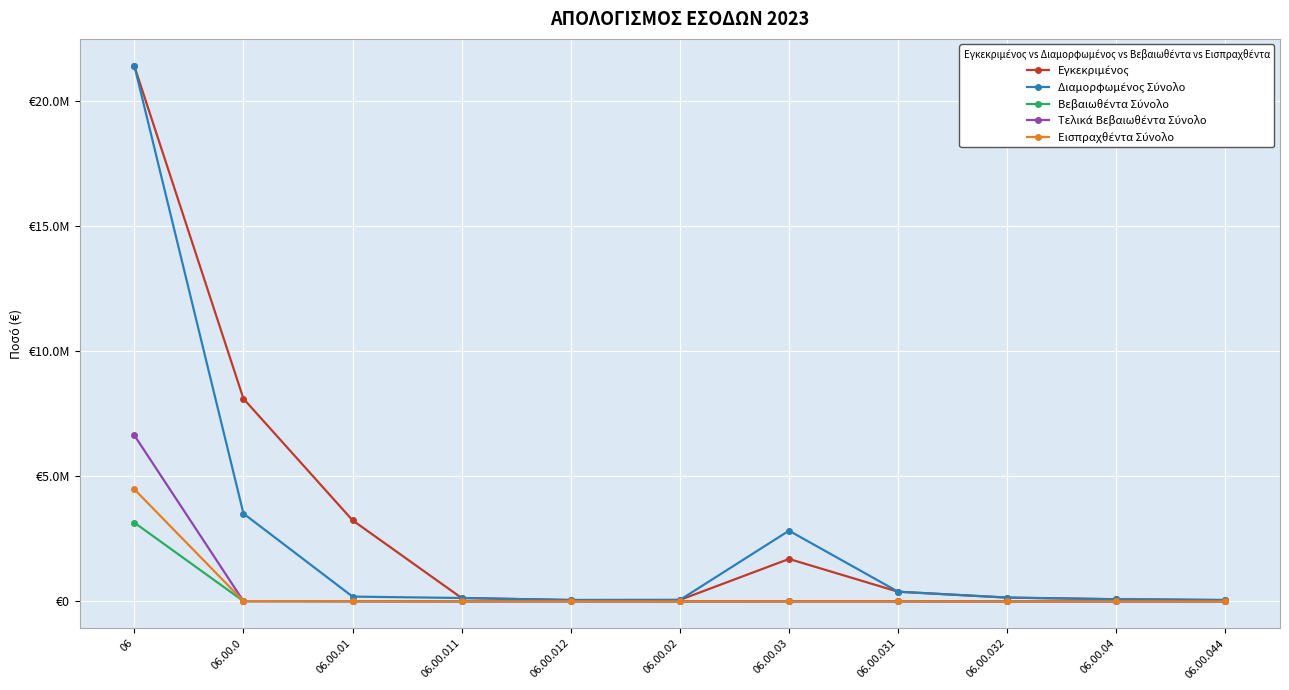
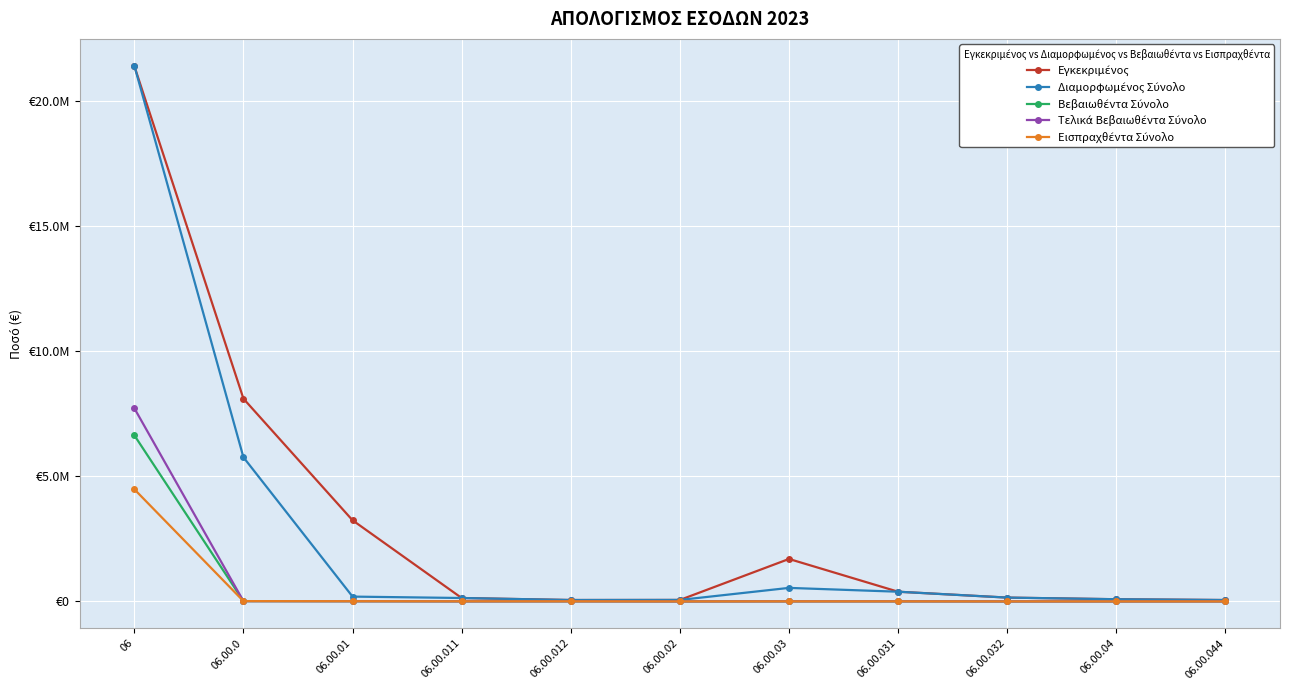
  {
    "Εγκεκριμένος": {
      "06.00.0": "€8100000",
      "06.00.01": "€3200000",
      "06.00.03": "€1700000"
    },
    "Διαμορφωμένος Σύνολο": {
-     "06.00.0": "€3500000",
+     "06.00.0": "€5800000",
      "06.00.01": "€200000",
-     "06.00.03": "€2800000"
+     "06.00.03": "€500000"
    },
    "Βεβαιωθέντα Σύνολο": {
-     "06": "€3200000"
+     "06": "€6600000"
    },
    "Τελικά Βεβαιωθέντα Σύνολο": {
-     "06": "€6600000"
+     "06": "€7700000"
    },
    "Εισπραχθέντα Σύνολο": {
      "06": "€4500000"
    }
  }
